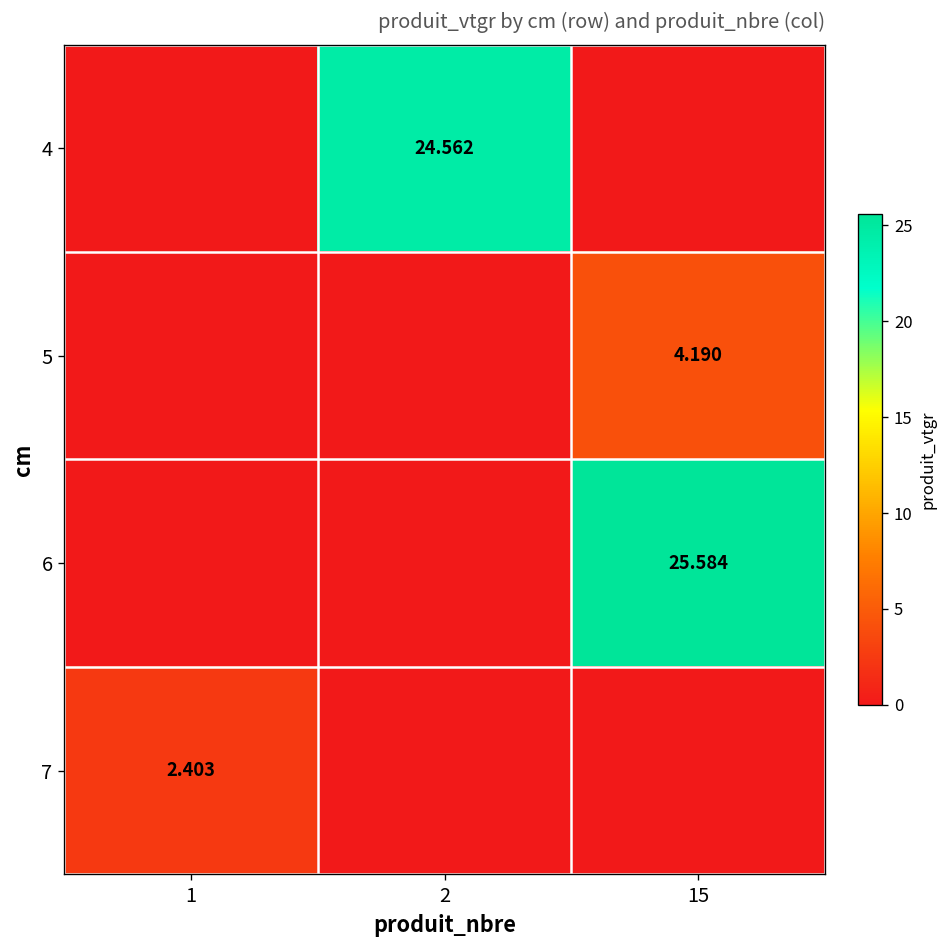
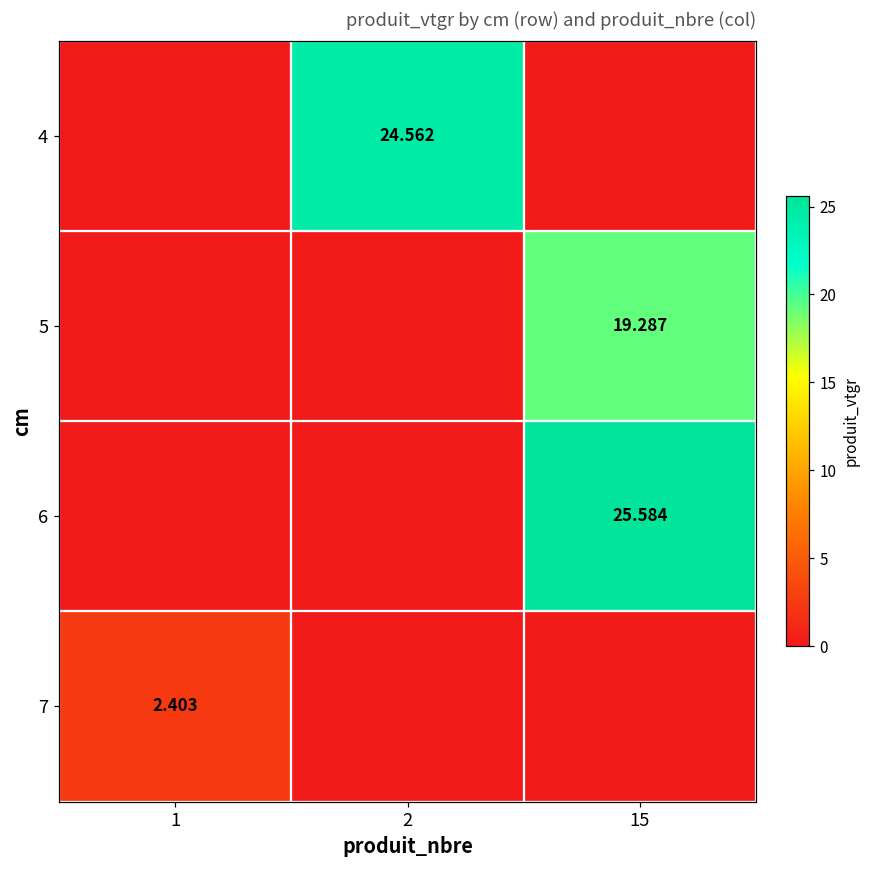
  {
    "4": {
      "2": 24.562
    },
    "5": {
-     "15": 4.190
+     "15": 19.287
    },
    "6": {
      "15": 25.584
    },
    "7": {
      "1": 2.403
    }
  }
